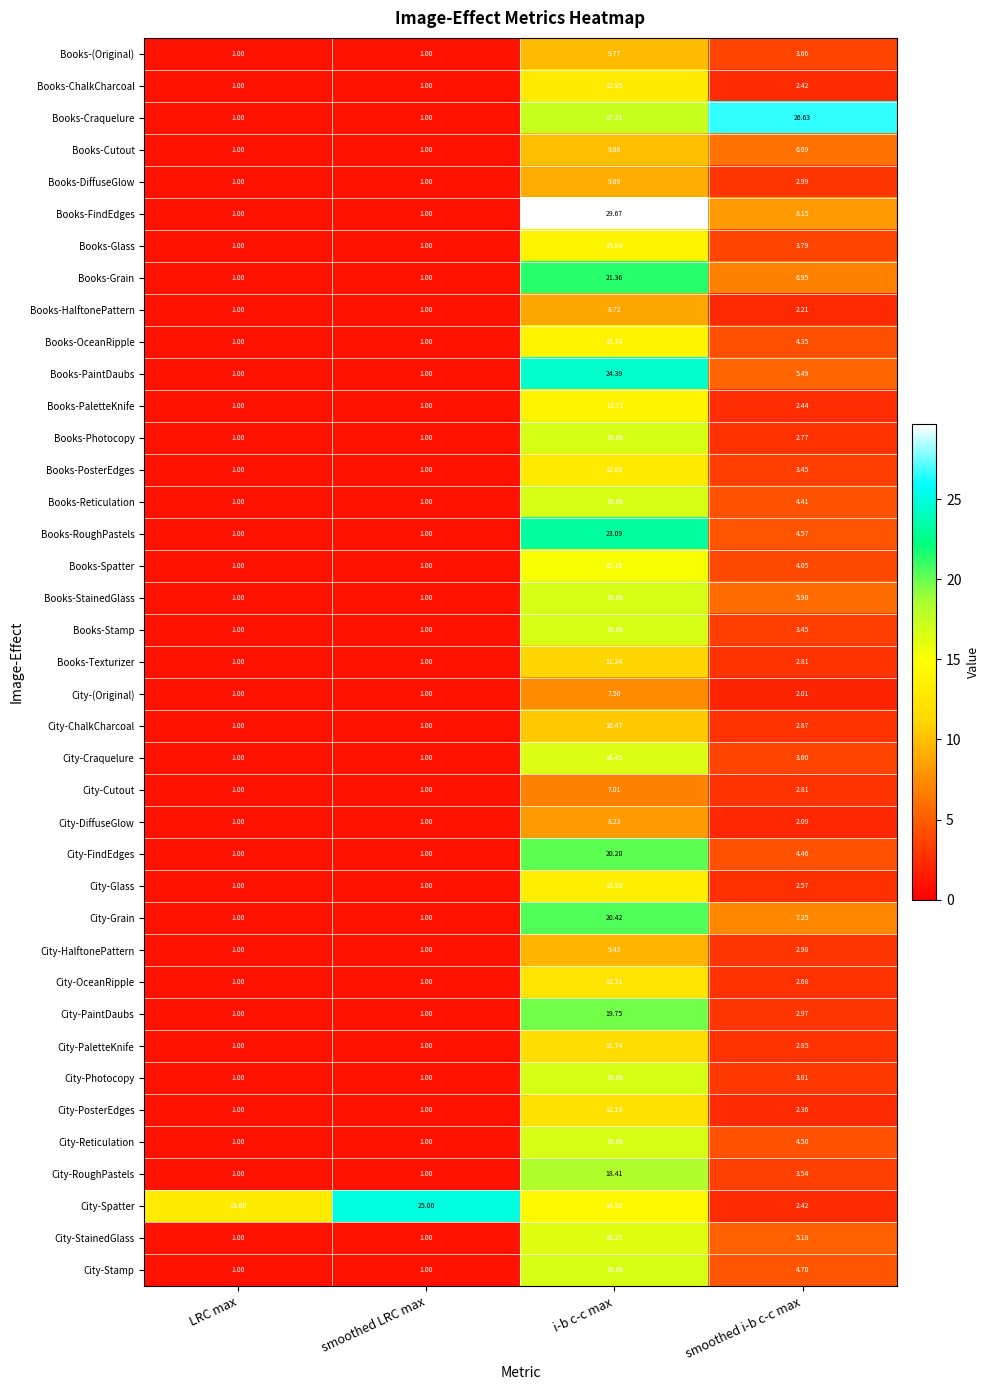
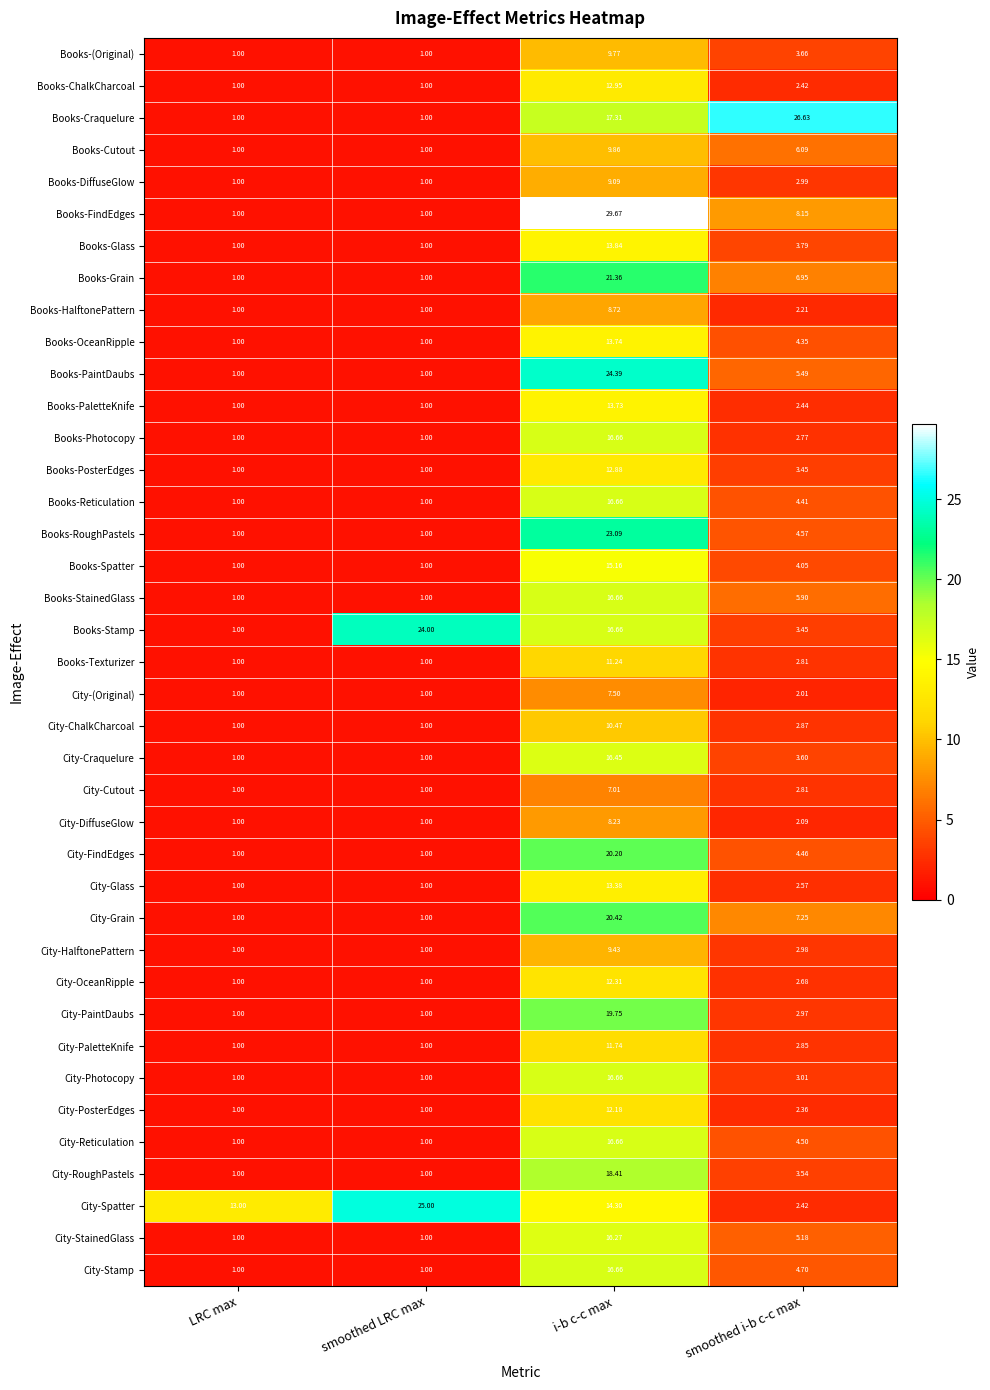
  {
    "Books-(Original)": {
      "LRC max": 1.00,
      "smoothed LRC max": 1.00,
      "i-b c-c max": 9.77,
      "smoothed i-b c-c max": 3.66
    },
    "Books-ChalkCharcoal": {
      "LRC max": 1.00,
      "smoothed LRC max": 1.00,
      "i-b c-c max": 12.95,
      "smoothed i-b c-c max": 2.42
    },
    "Books-Craquelure": {
      "LRC max": 1.00,
      "smoothed LRC max": 1.00,
      "i-b c-c max": 17.31,
      "smoothed i-b c-c max": 26.63
    },
    "Books-Cutout": {
      "LRC max": 1.00,
      "smoothed LRC max": 1.00,
      "i-b c-c max": 9.86,
      "smoothed i-b c-c max": 6.09
    },
    "Books-DiffuseGlow": {
      "LRC max": 1.00,
      "smoothed LRC max": 1.00,
      "i-b c-c max": 9.09,
      "smoothed i-b c-c max": 2.99
    },
    "Books-FindEdges": {
      "LRC max": 1.00,
      "smoothed LRC max": 1.00,
      "i-b c-c max": 29.67,
      "smoothed i-b c-c max": 8.15
    },
    "Books-Glass": {
      "LRC max": 1.00,
      "smoothed LRC max": 1.00,
      "i-b c-c max": 13.84,
      "smoothed i-b c-c max": 3.79
    },
    "Books-Grain": {
      "LRC max": 1.00,
      "smoothed LRC max": 1.00,
      "i-b c-c max": 21.36,
      "smoothed i-b c-c max": 6.95
    },
    "Books-HalftonePattern": {
      "LRC max": 1.00,
      "smoothed LRC max": 1.00,
      "i-b c-c max": 8.72,
      "smoothed i-b c-c max": 2.21
    },
    "Books-OceanRipple": {
      "LRC max": 1.00,
      "smoothed LRC max": 1.00,
      "i-b c-c max": 13.74,
      "smoothed i-b c-c max": 4.35
    },
    "Books-PaintDaubs": {
      "LRC max": 1.00,
      "smoothed LRC max": 1.00,
      "i-b c-c max": 24.39,
      "smoothed i-b c-c max": 5.49
    },
    "Books-PaletteKnife": {
      "LRC max": 1.00,
      "smoothed LRC max": 1.00,
      "i-b c-c max": 13.73,
      "smoothed i-b c-c max": 2.44
    },
    "Books-Photocopy": {
      "LRC max": 1.00,
      "smoothed LRC max": 1.00,
      "i-b c-c max": 16.66,
      "smoothed i-b c-c max": 2.77
    },
    "Books-PosterEdges": {
      "LRC max": 1.00,
      "smoothed LRC max": 1.00,
      "i-b c-c max": 12.88,
      "smoothed i-b c-c max": 3.45
    },
    "Books-Reticulation": {
      "LRC max": 1.00,
      "smoothed LRC max": 1.00,
      "i-b c-c max": 16.66,
      "smoothed i-b c-c max": 4.41
    },
    "Books-RoughPastels": {
      "LRC max": 1.00,
      "smoothed LRC max": 1.00,
      "i-b c-c max": 23.09,
      "smoothed i-b c-c max": 4.57
    },
    "Books-Spatter": {
      "LRC max": 1.00,
      "smoothed LRC max": 1.00,
      "i-b c-c max": 15.16,
      "smoothed i-b c-c max": 4.05
    },
    "Books-StainedGlass": {
      "LRC max": 1.00,
      "smoothed LRC max": 1.00,
      "i-b c-c max": 16.66,
      "smoothed i-b c-c max": 5.90
    },
    "Books-Stamp": {
      "LRC max": 1.00,
-     "smoothed LRC max": 1.00,
+     "smoothed LRC max": 24.00,
      "i-b c-c max": 16.66,
      "smoothed i-b c-c max": 3.45
    },
    "Books-Texturizer": {
      "LRC max": 1.00,
      "smoothed LRC max": 1.00,
      "i-b c-c max": 11.24,
      "smoothed i-b c-c max": 2.81
    },
    "City-(Original)": {
      "LRC max": 1.00,
      "smoothed LRC max": 1.00,
      "i-b c-c max": 7.50,
      "smoothed i-b c-c max": 2.01
    },
    "City-ChalkCharcoal": {
      "LRC max": 1.00,
      "smoothed LRC max": 1.00,
      "i-b c-c max": 10.47,
      "smoothed i-b c-c max": 2.87
    },
    "City-Craquelure": {
      "LRC max": 1.00,
      "smoothed LRC max": 1.00,
      "i-b c-c max": 16.45,
      "smoothed i-b c-c max": 3.60
    },
    "City-Cutout": {
      "LRC max": 1.00,
      "smoothed LRC max": 1.00,
      "i-b c-c max": 7.01,
      "smoothed i-b c-c max": 2.81
    },
    "City-DiffuseGlow": {
      "LRC max": 1.00,
      "smoothed LRC max": 1.00,
      "i-b c-c max": 8.23,
      "smoothed i-b c-c max": 2.09
    },
    "City-FindEdges": {
      "LRC max": 1.00,
      "smoothed LRC max": 1.00,
      "i-b c-c max": 20.20,
      "smoothed i-b c-c max": 4.46
    },
    "City-Glass": {
      "LRC max": 1.00,
      "smoothed LRC max": 1.00,
      "i-b c-c max": 13.38,
      "smoothed i-b c-c max": 2.57
    },
    "City-Grain": {
      "LRC max": 1.00,
      "smoothed LRC max": 1.00,
      "i-b c-c max": 20.42,
      "smoothed i-b c-c max": 7.25
    },
    "City-HalftonePattern": {
      "LRC max": 1.00,
      "smoothed LRC max": 1.00,
      "i-b c-c max": 9.43,
      "smoothed i-b c-c max": 2.98
    },
    "City-OceanRipple": {
      "LRC max": 1.00,
      "smoothed LRC max": 1.00,
      "i-b c-c max": 12.31,
      "smoothed i-b c-c max": 2.68
    },
    "City-PaintDaubs": {
      "LRC max": 1.00,
      "smoothed LRC max": 1.00,
      "i-b c-c max": 19.75,
      "smoothed i-b c-c max": 2.97
    },
    "City-PaletteKnife": {
      "LRC max": 1.00,
      "smoothed LRC max": 1.00,
      "i-b c-c max": 11.74,
      "smoothed i-b c-c max": 2.85
    },
    "City-Photocopy": {
      "LRC max": 1.00,
      "smoothed LRC max": 1.00,
      "i-b c-c max": 16.66,
      "smoothed i-b c-c max": 3.01
    },
    "City-PosterEdges": {
      "LRC max": 1.00,
      "smoothed LRC max": 1.00,
      "i-b c-c max": 12.18,
      "smoothed i-b c-c max": 2.36
    },
    "City-Reticulation": {
      "LRC max": 1.00,
      "smoothed LRC max": 1.00,
      "i-b c-c max": 16.66,
      "smoothed i-b c-c max": 4.50
    },
    "City-RoughPastels": {
      "LRC max": 1.00,
      "smoothed LRC max": 1.00,
      "i-b c-c max": 18.41,
      "smoothed i-b c-c max": 3.54
    },
    "City-Spatter": {
      "LRC max": 13.00,
      "smoothed LRC max": 25.00,
      "i-b c-c max": 14.30,
      "smoothed i-b c-c max": 2.42
    },
    "City-StainedGlass": {
      "LRC max": 1.00,
      "smoothed LRC max": 1.00,
      "i-b c-c max": 16.27,
      "smoothed i-b c-c max": 5.18
    },
    "City-Stamp": {
      "LRC max": 1.00,
      "smoothed LRC max": 1.00,
      "i-b c-c max": 16.66,
      "smoothed i-b c-c max": 4.70
    }
  }
